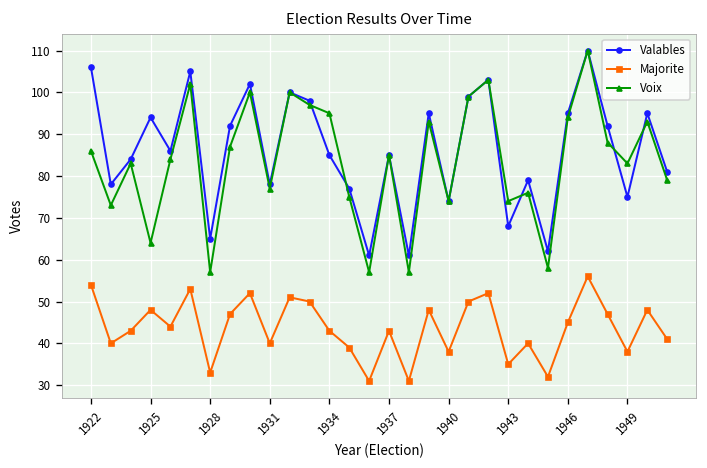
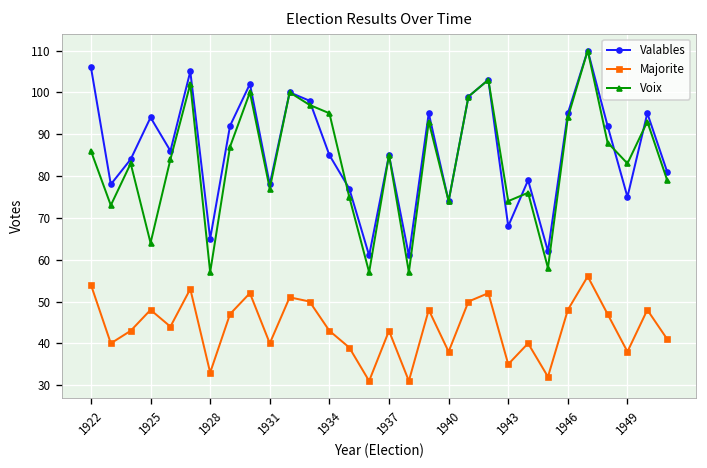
  {
    "Valables": {
      "1922": 106,
      "1925": 94,
      "1928": 65,
      "1931": 78,
      "1934": 85,
      "1943": 68,
      "1946": 95,
      "1949": 75
    },
    "Majorite": {
      "1922": 54,
      "1925": 48,
      "1928": 33,
      "1931": 40,
      "1934": 43,
      "1937": 43,
      "1940": 38,
      "1943": 35,
-     "1946": 45,
+     "1946": 48,
      "1949": 38
    },
    "Voix": {
      "1922": 86,
      "1925": 64,
      "1928": 57,
      "1931": 77,
      "1934": 95,
      "1943": 74,
      "1946": 94,
      "1949": 83
    }
  }
